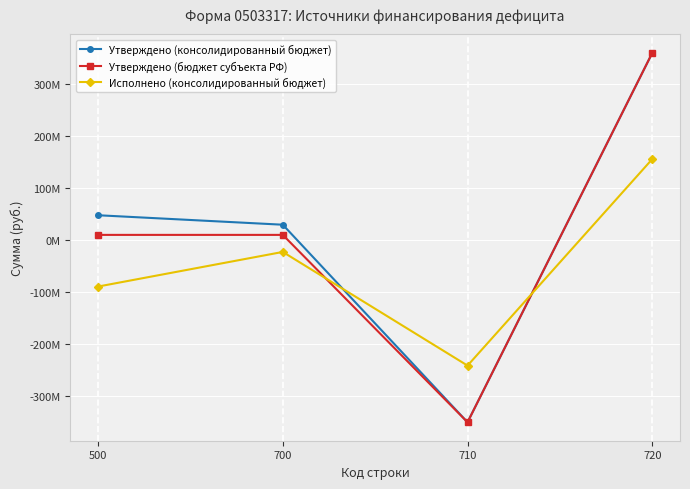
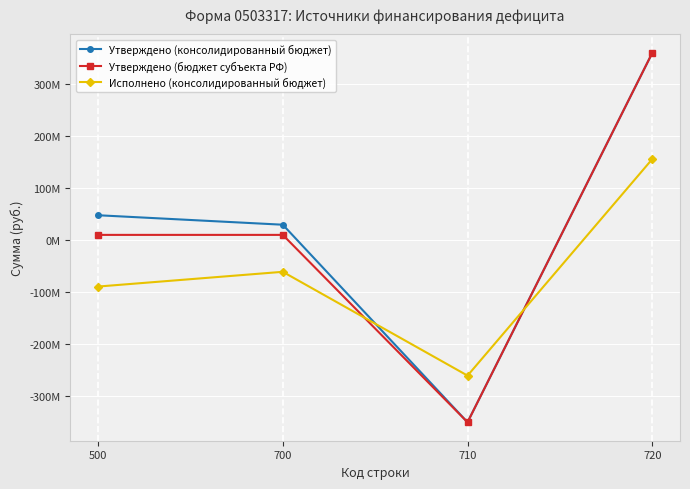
  {
    "Утверждено (консолидированный бюджет)": {
      "500": 50000000,
      "700": 30000000
    },
    "Утверждено (бюджет субъекта РФ)": {
      "500": 10000000,
      "700": 10000000
    },
    "Исполнено (консолидированный бюджет)": {
      "500": -90000000,
-     "700": -20000000,
-     "710": -240000000,
+     "700": -60000000,
+     "710": -260000000,
      "720": 160000000
    }
  }
